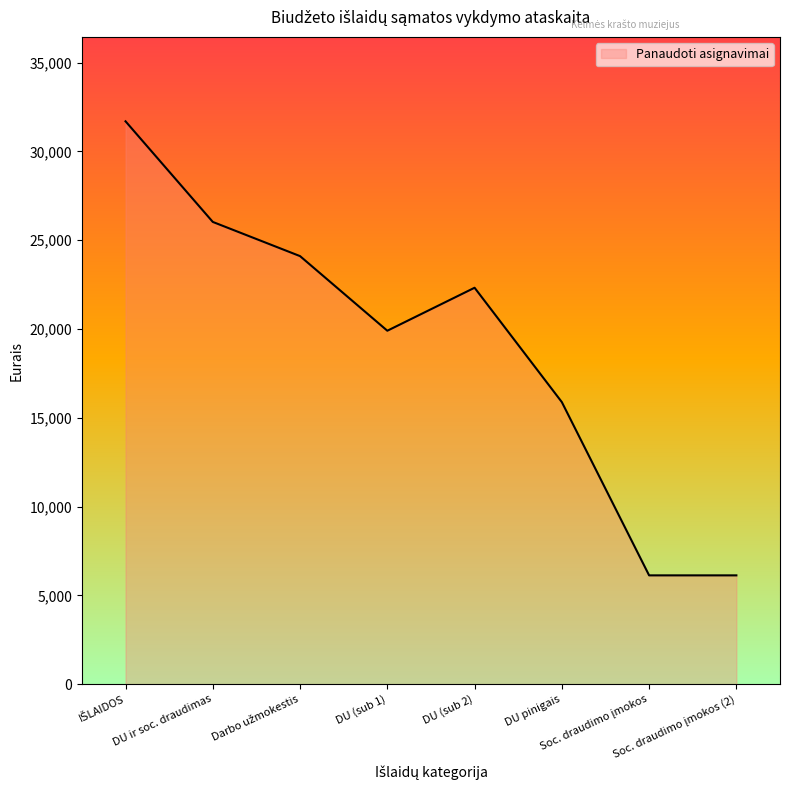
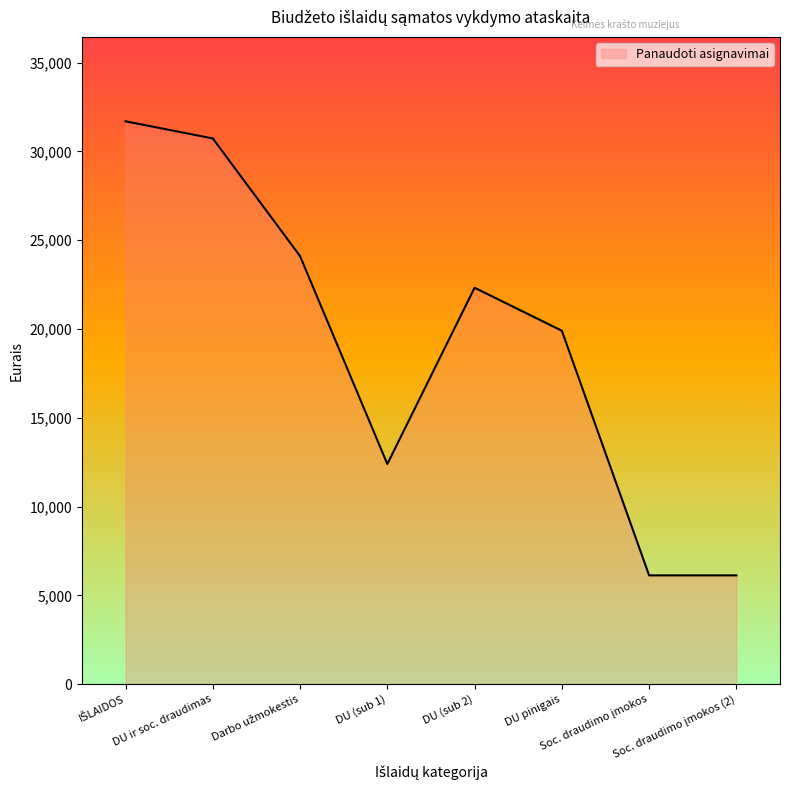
  {
    "IŠLAIDOS": "31,700",
-   "DU ir soc. draudimas": "26,000",
+   "DU ir soc. draudimas": "30,700",
    "Darbo užmokestis": "24,100",
-   "DU (sub 1)": "19,900",
+   "DU (sub 1)": "12,400",
    "DU (sub 2)": "22,300",
-   "DU pinigais": "15,900",
+   "DU pinigais": "19,900",
    "Soc. draudimo įmokos": "6,100",
    "Soc. draudimo įmokos (2)": "6,100"
  }
